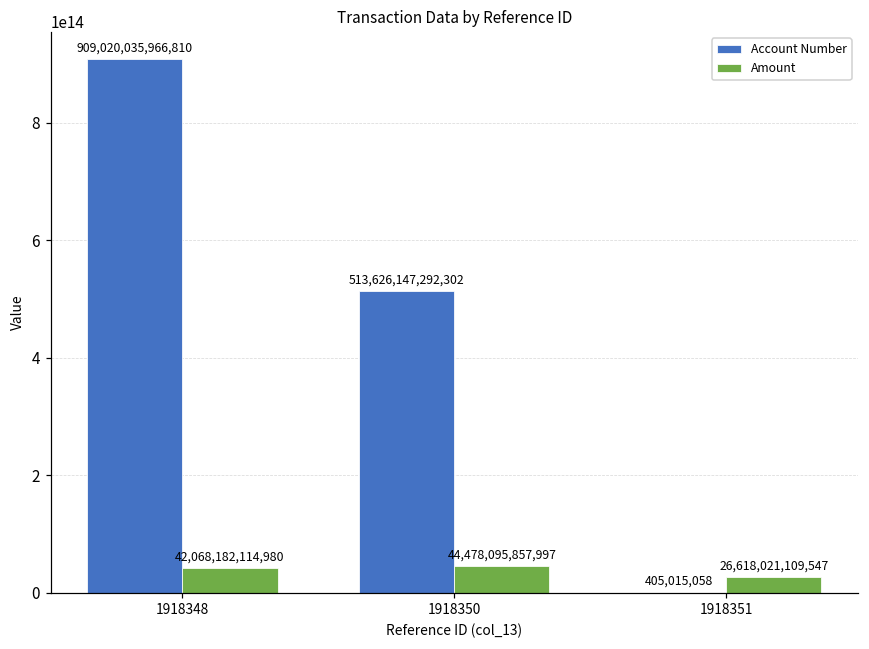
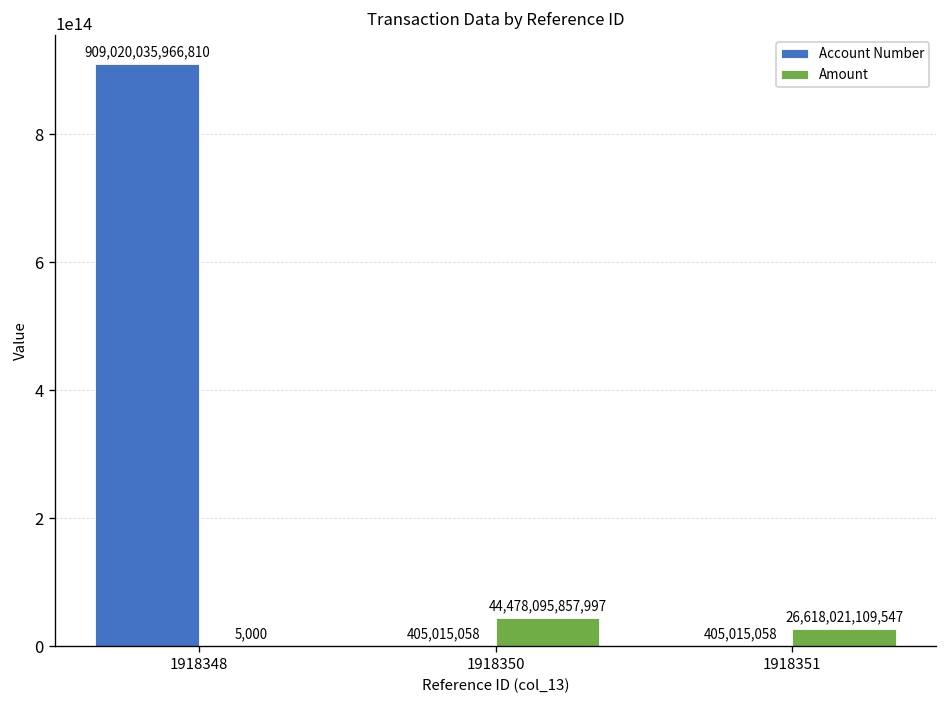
  {
    "Account Number": {
      "1918348": "909,020,035,966,810",
-     "1918350": "513,626,147,292,302",
+     "1918350": "405,015,058",
      "1918351": "405,015,058"
    },
    "Amount": {
-     "1918348": "42,068,182,114,980",
+     "1918348": "5,000",
      "1918350": "44,478,095,857,997",
      "1918351": "26,618,021,109,547"
    }
  }
